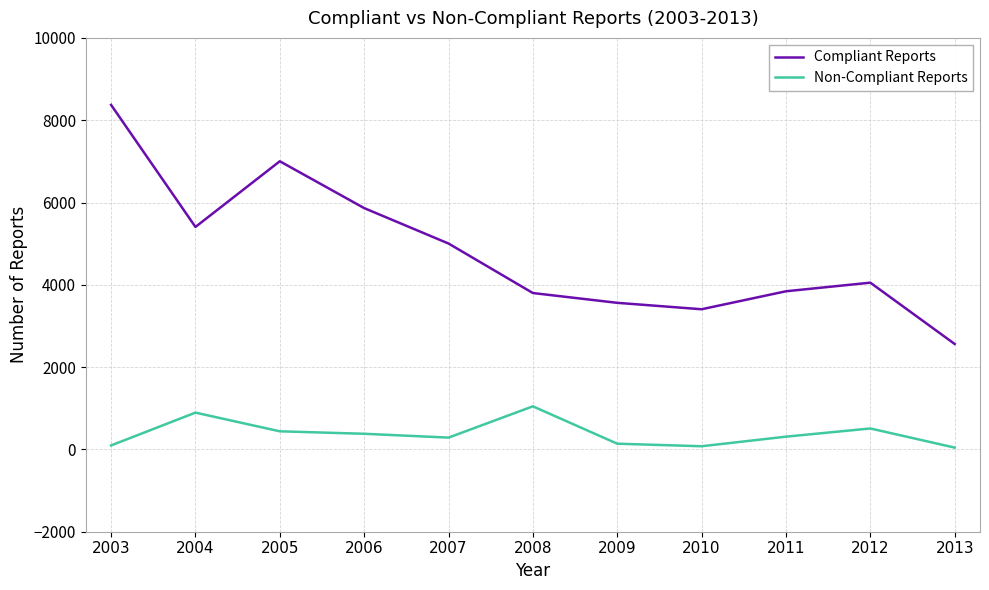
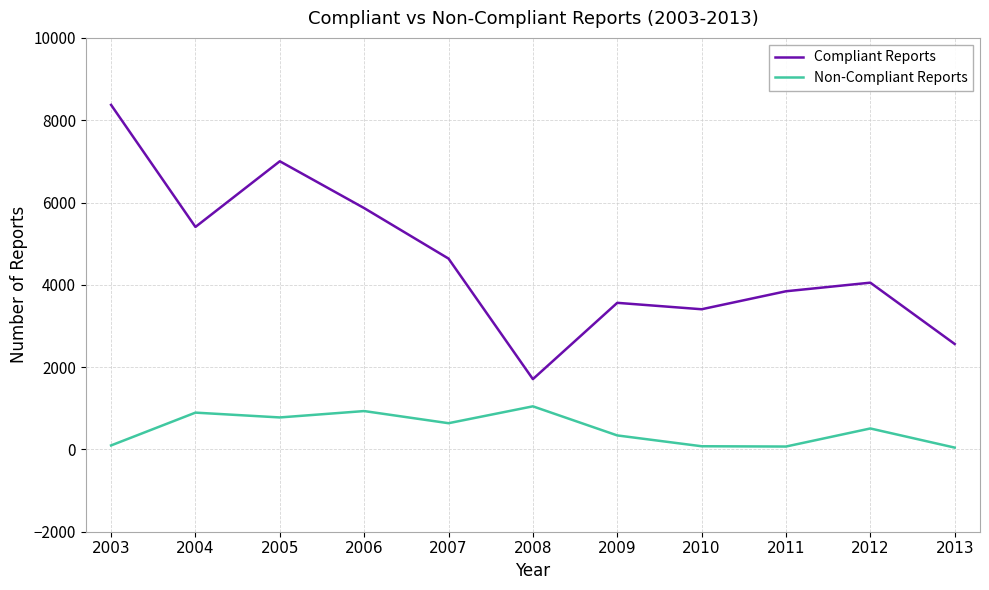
  {
    "Compliant Reports": {
      "2003": 8400,
      "2004": 5400,
      "2005": 7000,
      "2006": 5900,
-     "2007": 5000,
-     "2008": 3800,
+     "2007": 4600,
+     "2008": 1700,
      "2009": 3600,
      "2010": 3400,
      "2011": 3800,
      "2012": 4100,
      "2013": 2600
    },
    "Non-Compliant Reports": {
      "2003": 100,
      "2004": 900,
-     "2005": 400,
-     "2006": 400,
-     "2007": 300,
+     "2005": 800,
+     "2006": 900,
+     "2007": 600,
      "2008": 1000,
-     "2009": 100,
+     "2009": 300,
      "2010": 100,
-     "2011": 300,
+     "2011": 100,
      "2012": 500,
      "2013": 0
    }
  }
